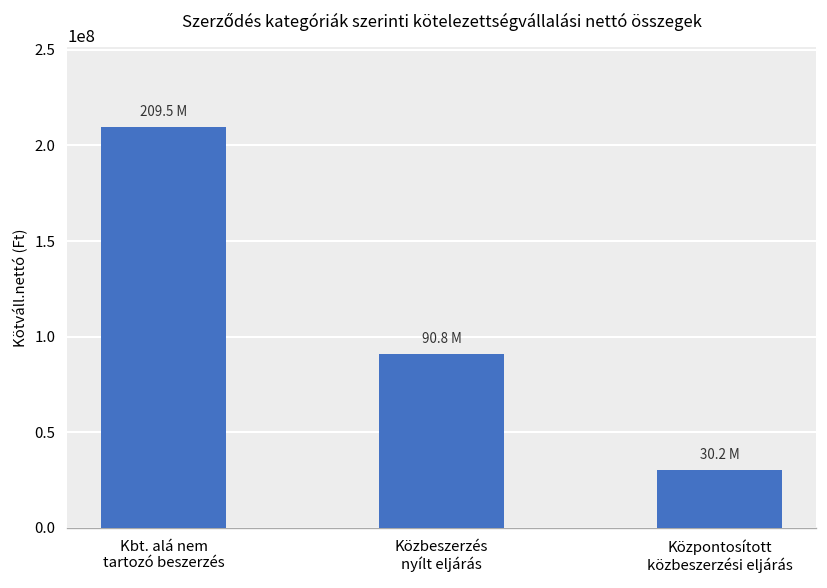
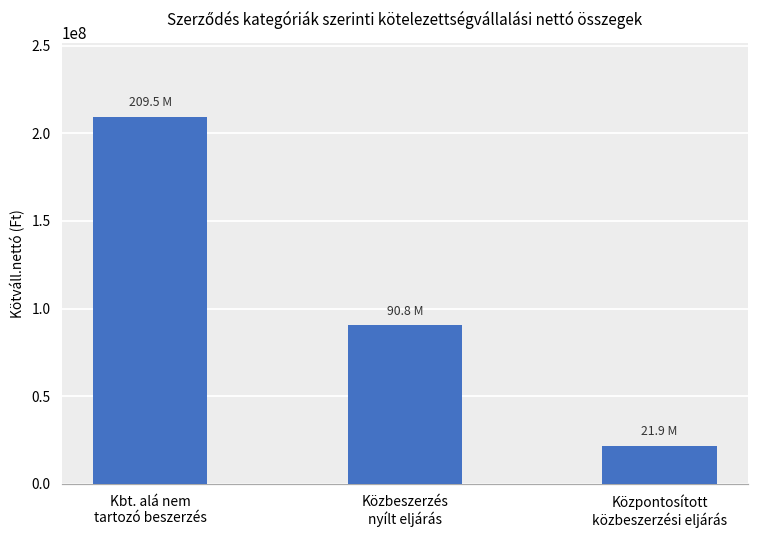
  {
-   "Központosított közbeszerzési eljárás": 30.2
+   "Központosított közbeszerzési eljárás": 21.9
  }
